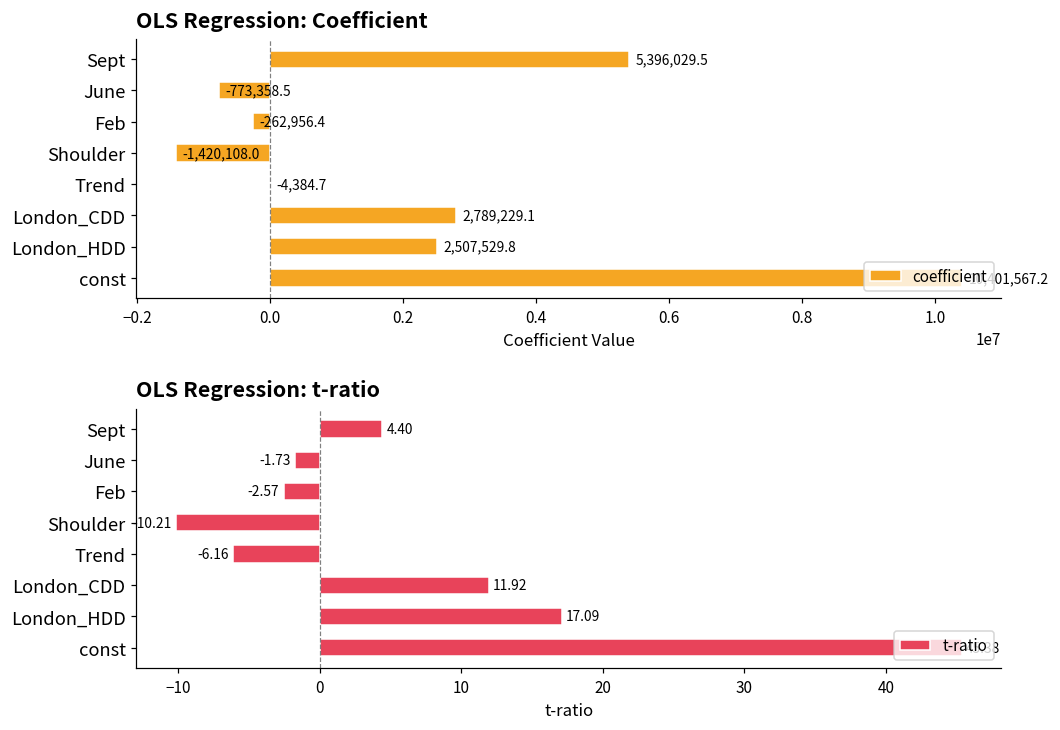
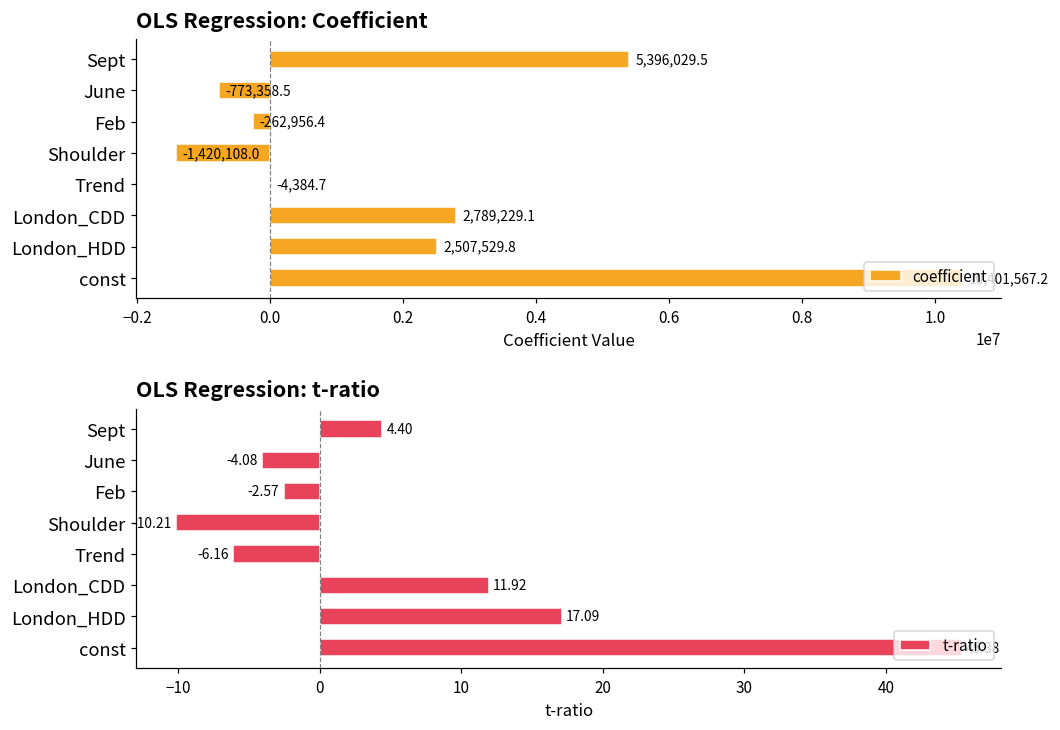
  {
    "OLS Regression: Coefficient": {
      "Sept": "5,396,029.5",
      "June": "-773,358.5",
      "Feb": "-262,956.4",
      "Shoulder": "-1,420,108.0",
      "Trend": "-4,384.7",
      "London_CDD": "2,789,229.1",
      "London_HDD": "2,507,529.8"
    },
    "OLS Regression: t-ratio": {
      "Sept": "4.40",
-     "June": "-1.73",
+     "June": "-4.08",
      "Feb": "-2.57",
      "Shoulder": "-10.21",
      "Trend": "-6.16",
      "London_CDD": "11.92",
      "London_HDD": "17.09"
    }
  }
